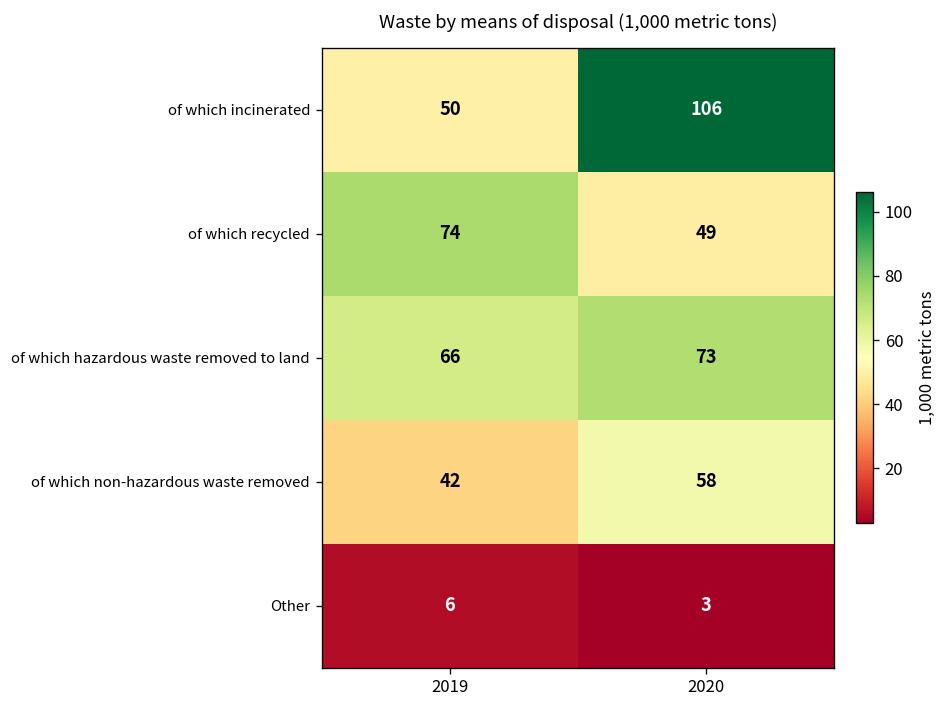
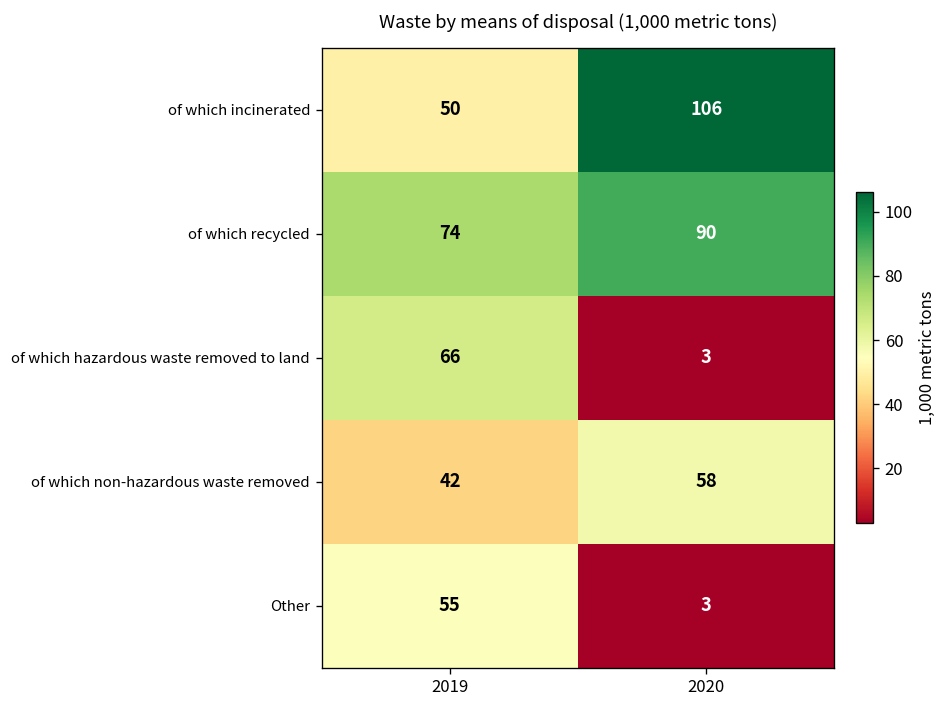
  {
    "of which incinerated": {
      "2019": 50,
      "2020": 106
    },
    "of which recycled": {
      "2019": 74,
-     "2020": 49
+     "2020": 90
    },
    "of which hazardous waste removed to land": {
      "2019": 66,
-     "2020": 73
+     "2020": 3
    },
    "of which non-hazardous waste removed": {
      "2019": 42,
      "2020": 58
    },
    "Other": {
-     "2019": 6,
+     "2019": 55,
      "2020": 3
    }
  }
